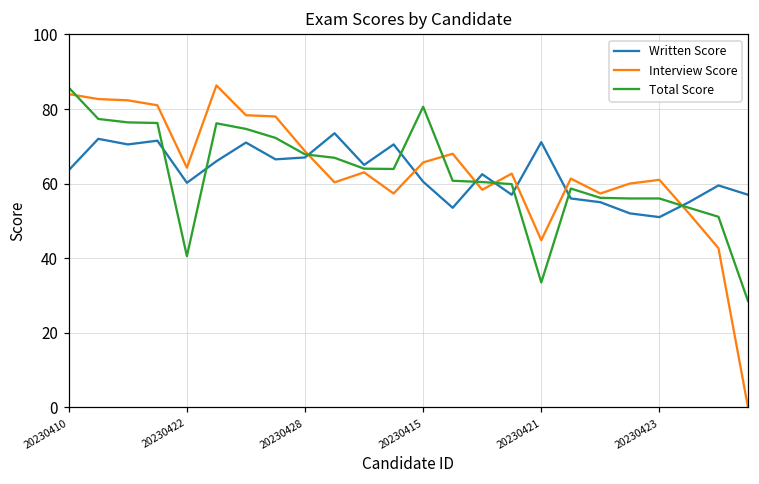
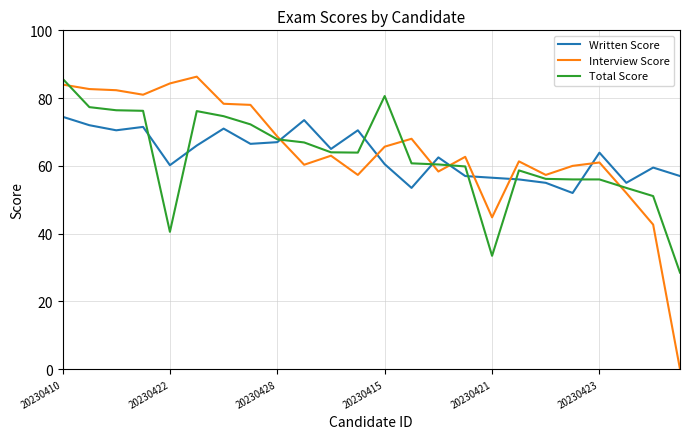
  {
    "Written Score": {
-     "20230410": 64,
+     "20230410": 75,
      "20230422": 60,
      "20230428": 67,
      "20230415": 61,
-     "20230421": 71,
-     "20230423": 51
+     "20230421": 57,
+     "20230423": 64
    },
    "Interview Score": {
      "20230410": 84,
-     "20230422": 64,
+     "20230422": 84,
      "20230428": 69,
      "20230415": 66,
      "20230421": 45,
      "20230423": 61
    },
    "Total Score": {
      "20230410": 86,
      "20230422": 41,
      "20230428": 68,
      "20230415": 81,
      "20230421": 33,
      "20230423": 56
    }
  }
